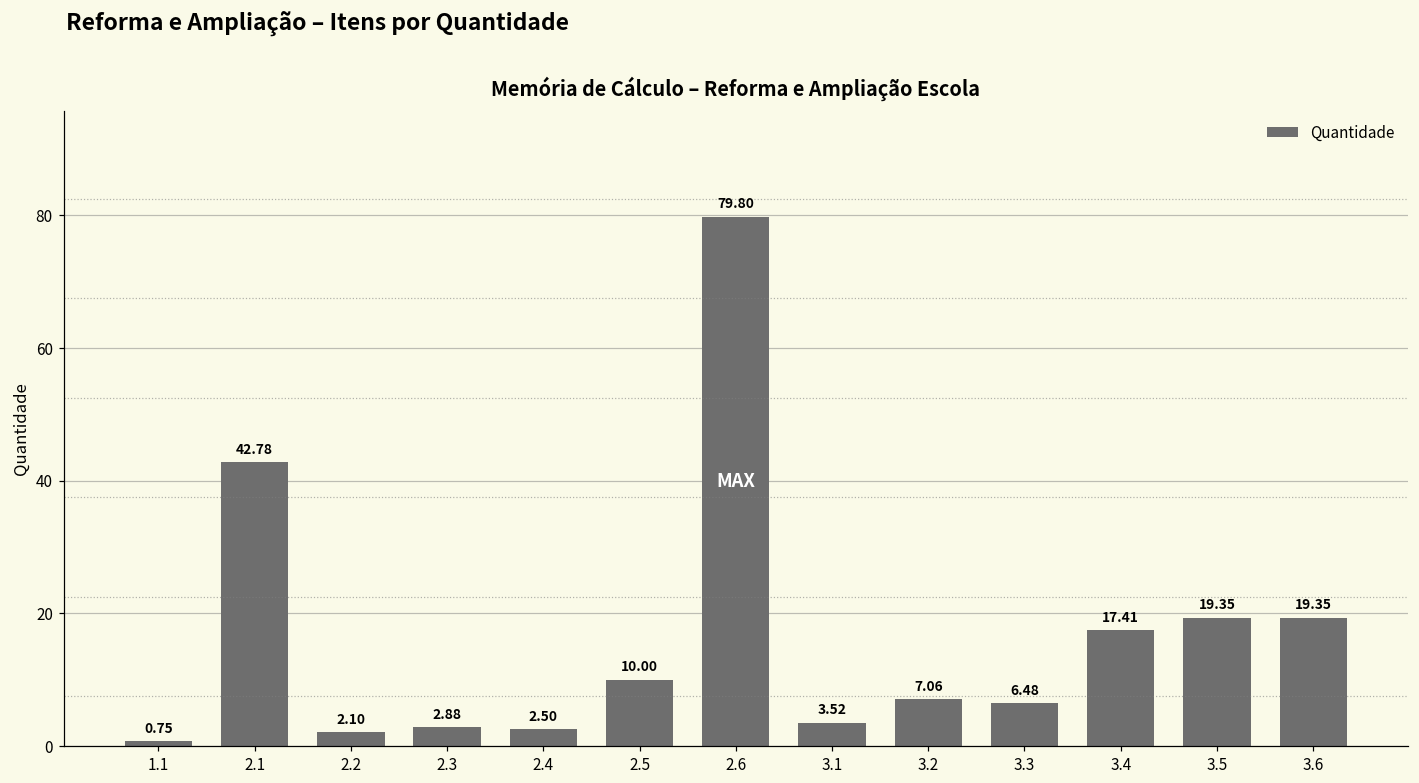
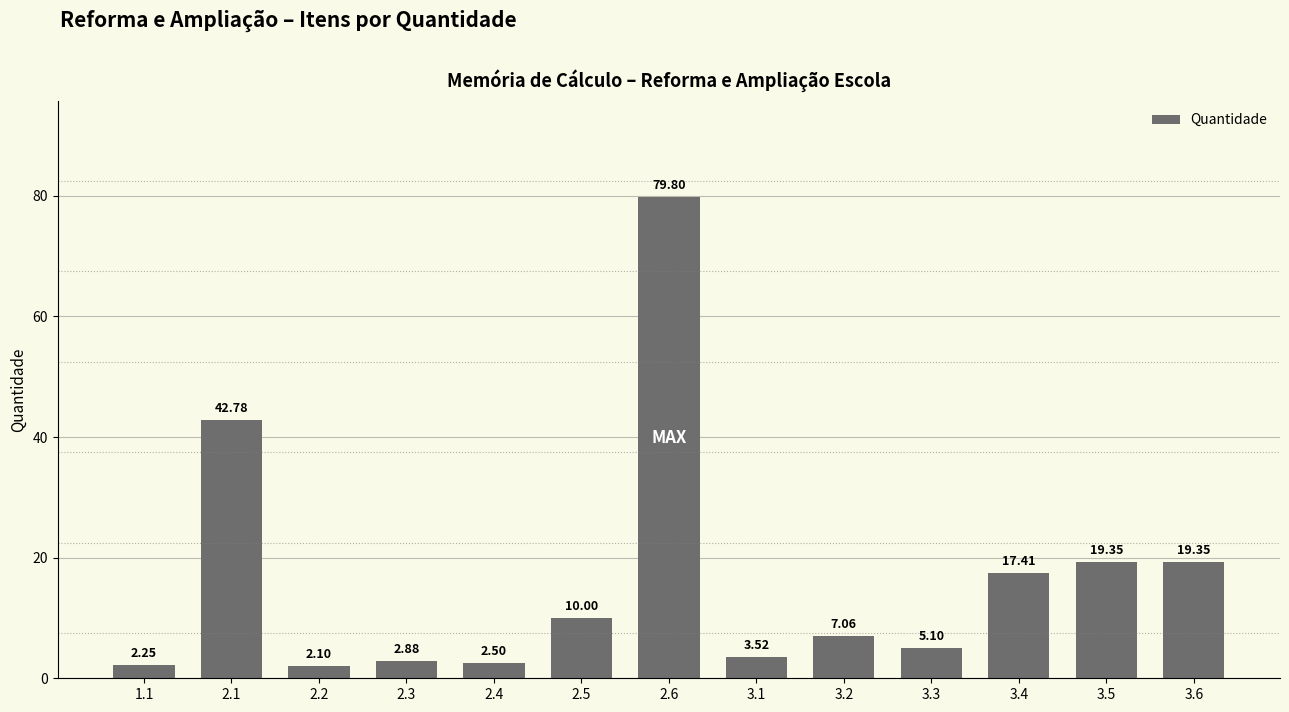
  {
-   "1.1": 0.75,
+   "1.1": 2.25,
    "2.1": 42.78,
    "2.2": 2.10,
    "2.3": 2.88,
    "2.4": 2.50,
    "2.5": 10.00,
    "2.6": 79.80,
    "3.1": 3.52,
    "3.2": 7.06,
-   "3.3": 6.48,
+   "3.3": 5.10,
    "3.4": 17.41,
    "3.5": 19.35,
    "3.6": 19.35
  }
